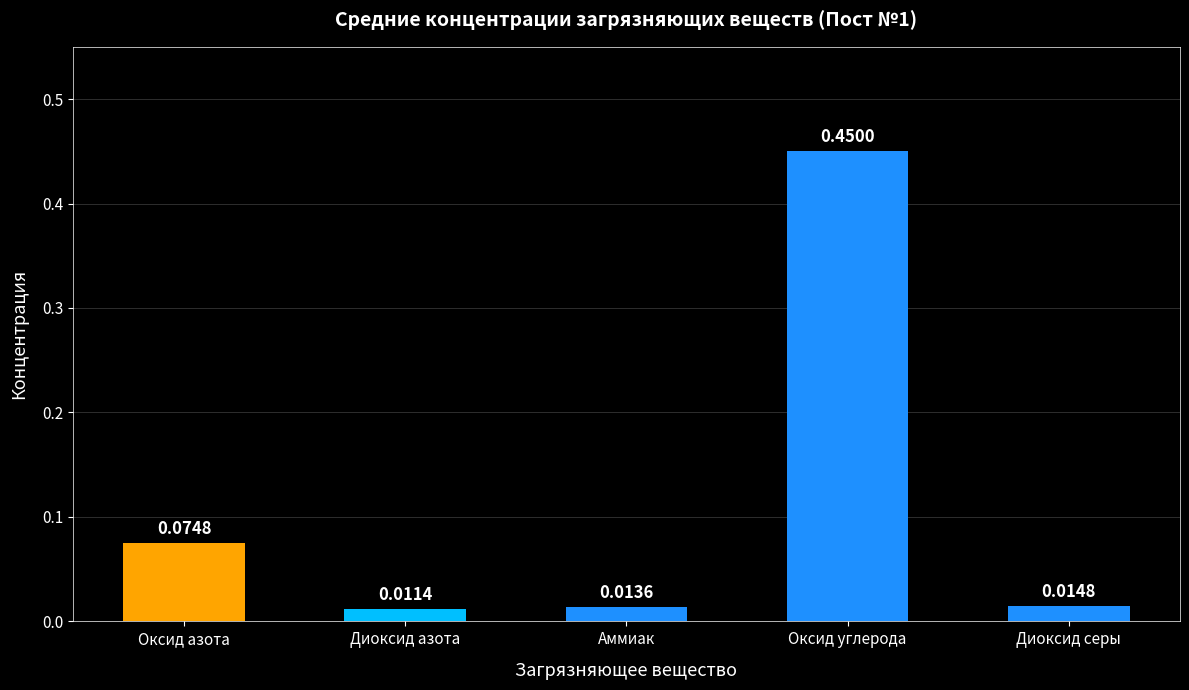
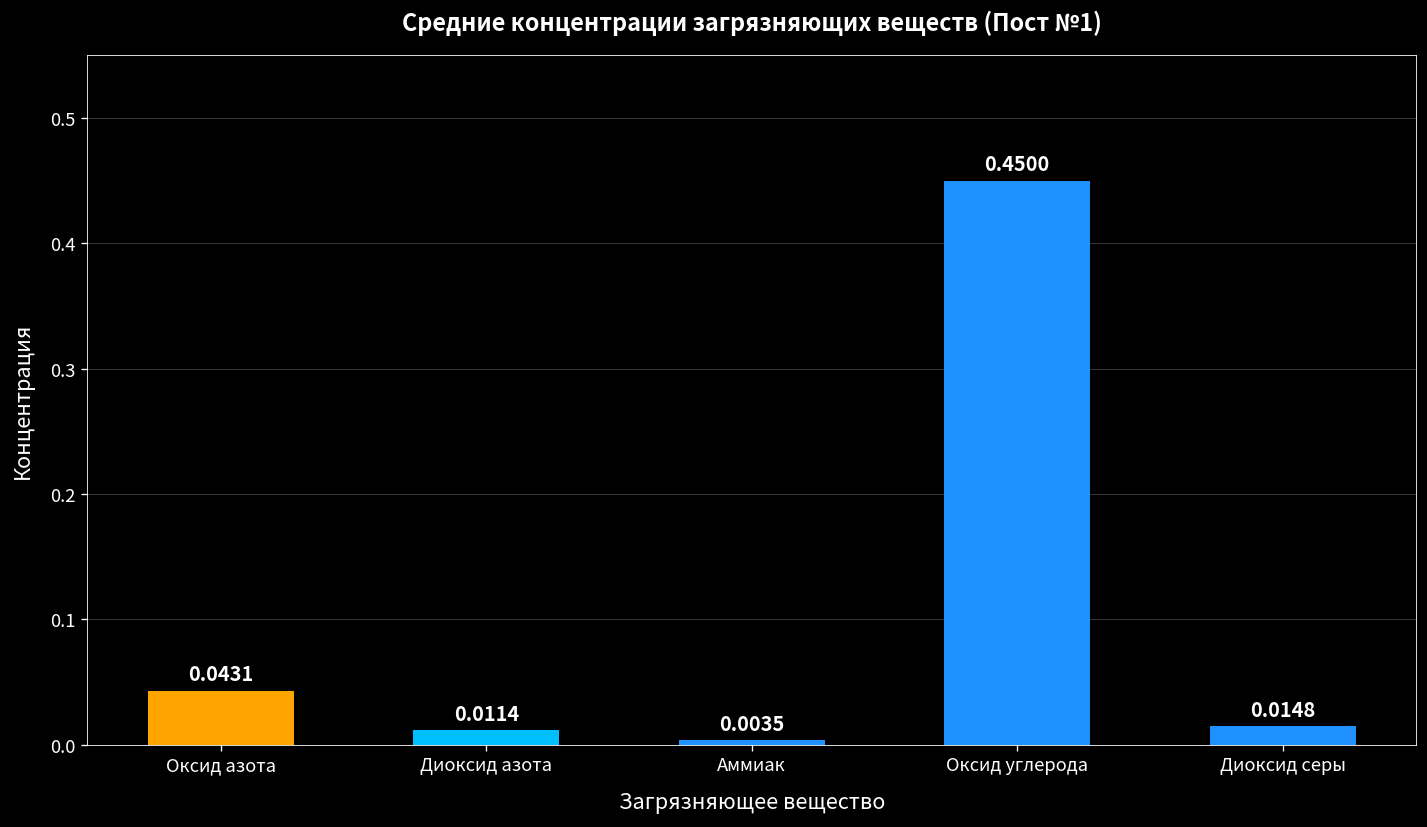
  {
-   "Оксид азота": 0.0748,
+   "Оксид азота": 0.0431,
    "Диоксид азота": 0.0114,
-   "Аммиак": 0.0136,
+   "Аммиак": 0.0035,
    "Оксид углерода": 0.4500,
    "Диоксид серы": 0.0148
  }
